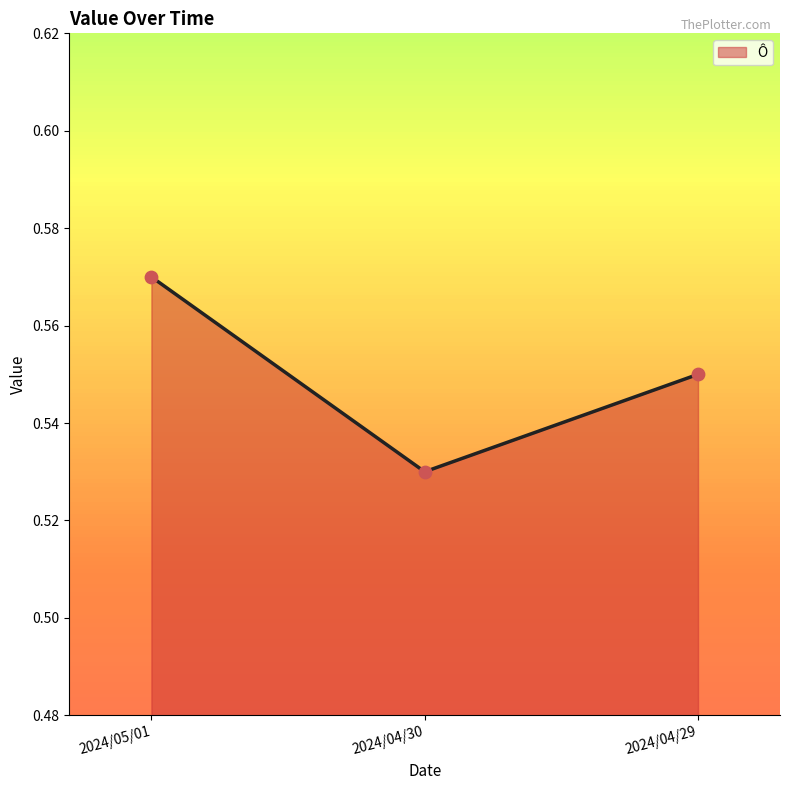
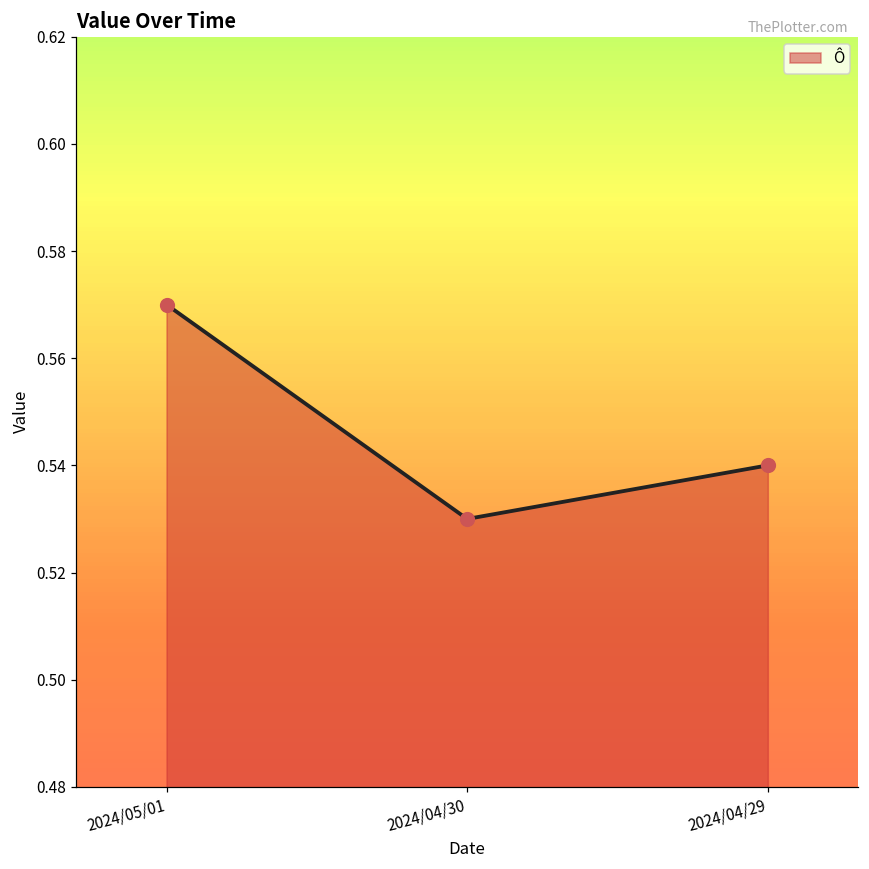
  {
    "2024/05/01": 0.57,
    "2024/04/30": 0.53,
-   "2024/04/29": 0.55
+   "2024/04/29": 0.54
  }
